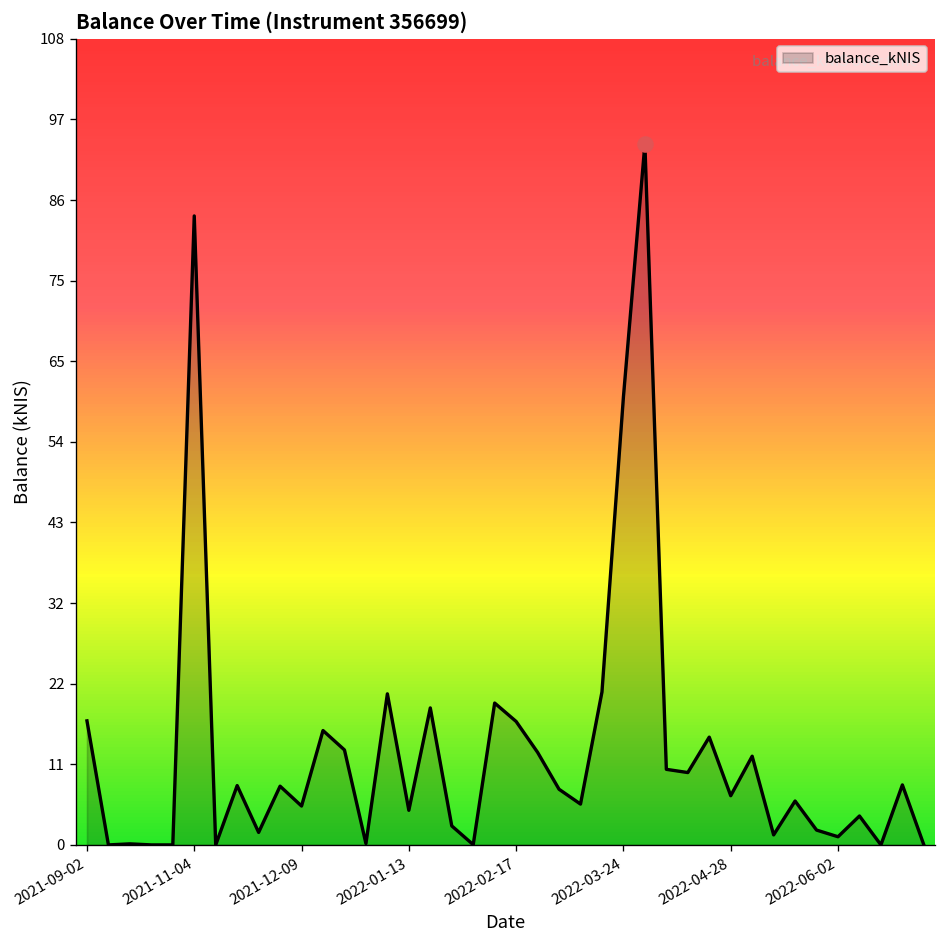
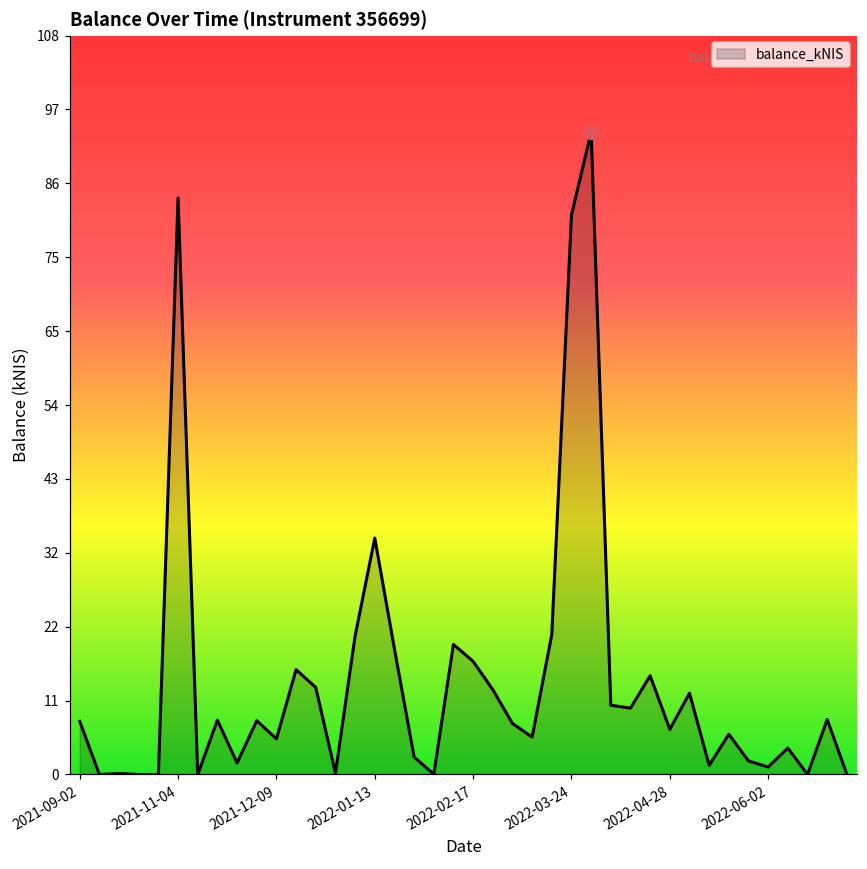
  {
    "balance_kNIS": {
-     "2021-09-02": 17,
+     "2021-09-02": 8,
      "2021-11-04": 84,
      "2021-12-09": 5,
-     "2022-01-13": 5,
+     "2022-01-13": 34,
      "2022-02-17": 16,
-     "2022-03-24": 60,
+     "2022-03-24": 82,
      "2022-04-28": 7,
      "2022-06-02": 1
    }
  }
